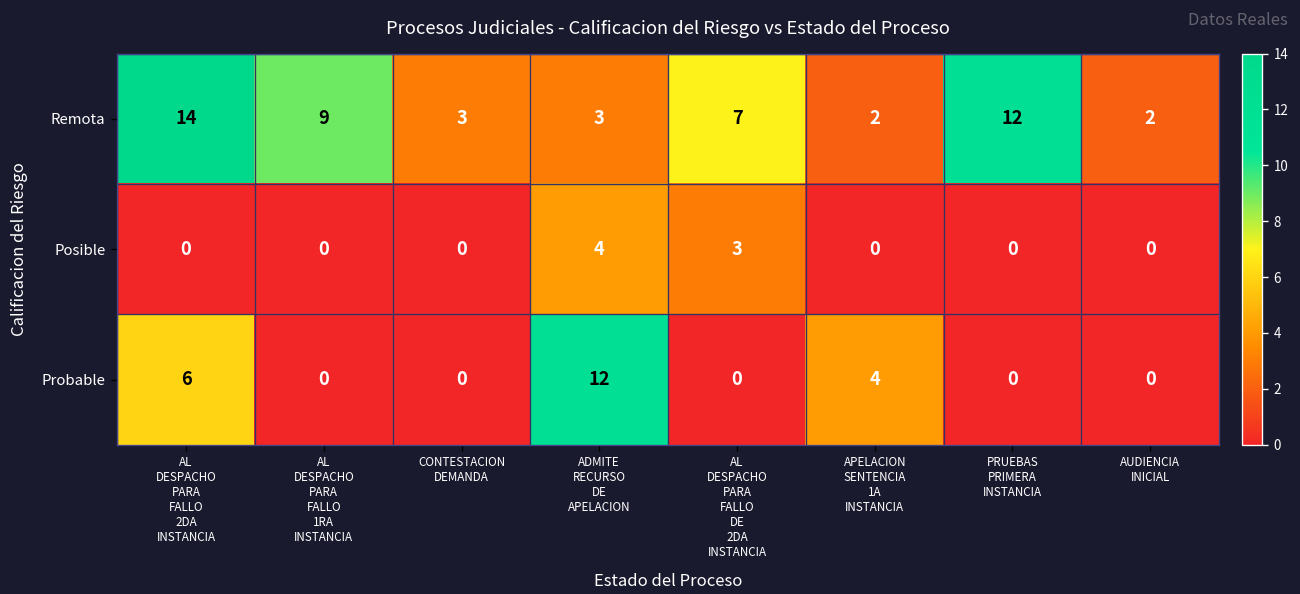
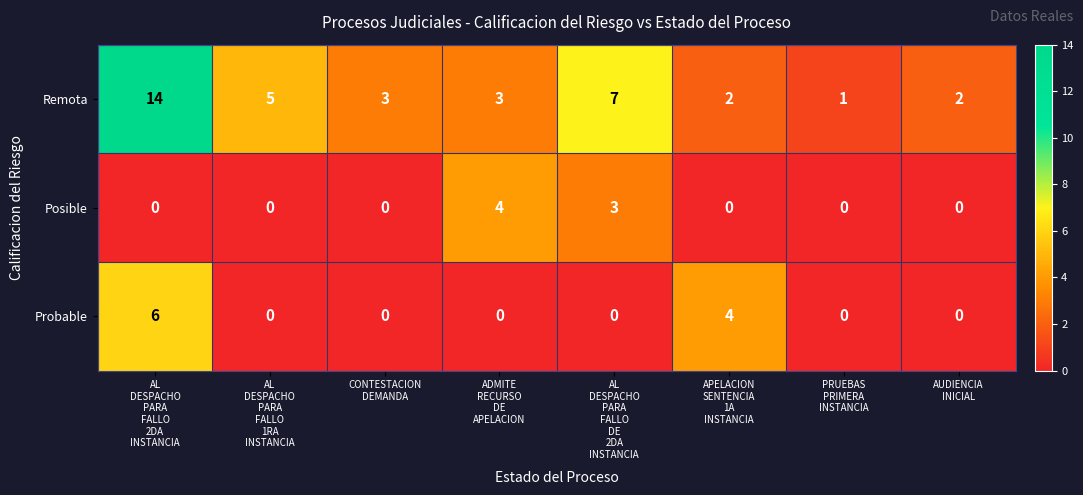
  {
    "Remota": {
      "AL DESPACHO PARA FALLO 2DA INSTANCIA": 14,
-     "AL DESPACHO PARA FALLO 1RA INSTANCIA": 9,
+     "AL DESPACHO PARA FALLO 1RA INSTANCIA": 5,
      "CONTESTACION DEMANDA": 3,
      "ADMITE RECURSO DE APELACION": 3,
      "AL DESPACHO PARA FALLO DE 2DA INSTANCIA": 7,
      "APELACION SENTENCIA 1A INSTANCIA": 2,
-     "PRUEBAS PRIMERA INSTANCIA": 12,
+     "PRUEBAS PRIMERA INSTANCIA": 1,
      "AUDIENCIA INICIAL": 2
    },
    "Posible": {
      "AL DESPACHO PARA FALLO 2DA INSTANCIA": 0,
      "AL DESPACHO PARA FALLO 1RA INSTANCIA": 0,
      "CONTESTACION DEMANDA": 0,
      "ADMITE RECURSO DE APELACION": 4,
      "AL DESPACHO PARA FALLO DE 2DA INSTANCIA": 3,
      "APELACION SENTENCIA 1A INSTANCIA": 0,
      "PRUEBAS PRIMERA INSTANCIA": 0,
      "AUDIENCIA INICIAL": 0
    },
    "Probable": {
      "AL DESPACHO PARA FALLO 2DA INSTANCIA": 6,
      "AL DESPACHO PARA FALLO 1RA INSTANCIA": 0,
      "CONTESTACION DEMANDA": 0,
-     "ADMITE RECURSO DE APELACION": 12,
+     "ADMITE RECURSO DE APELACION": 0,
      "AL DESPACHO PARA FALLO DE 2DA INSTANCIA": 0,
      "APELACION SENTENCIA 1A INSTANCIA": 4,
      "PRUEBAS PRIMERA INSTANCIA": 0,
      "AUDIENCIA INICIAL": 0
    }
  }
